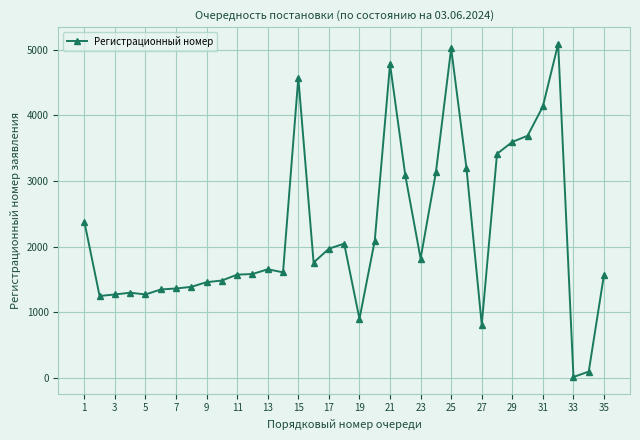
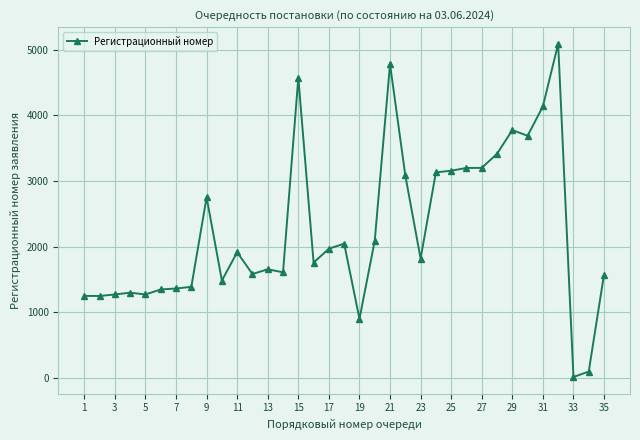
  {
-   "1": 2400,
+   "1": 1300,
    "3": 1300,
    "5": 1300,
    "7": 1400,
-   "9": 1500,
-   "11": 1600,
+   "9": 2800,
+   "11": 1900,
    "13": 1700,
    "15": 4600,
    "17": 2000,
    "19": 900,
    "21": 4800,
    "23": 1800,
-   "25": 5000,
-   "27": 800,
-   "29": 3600,
+   "25": 3200,
+   "27": 3200,
+   "29": 3800,
    "31": 4100,
    "33": 0,
    "35": 1600
  }
